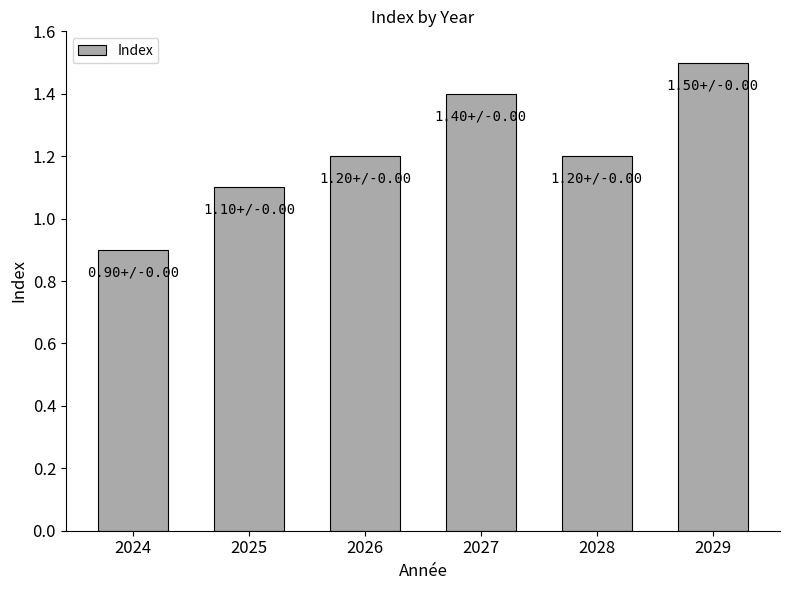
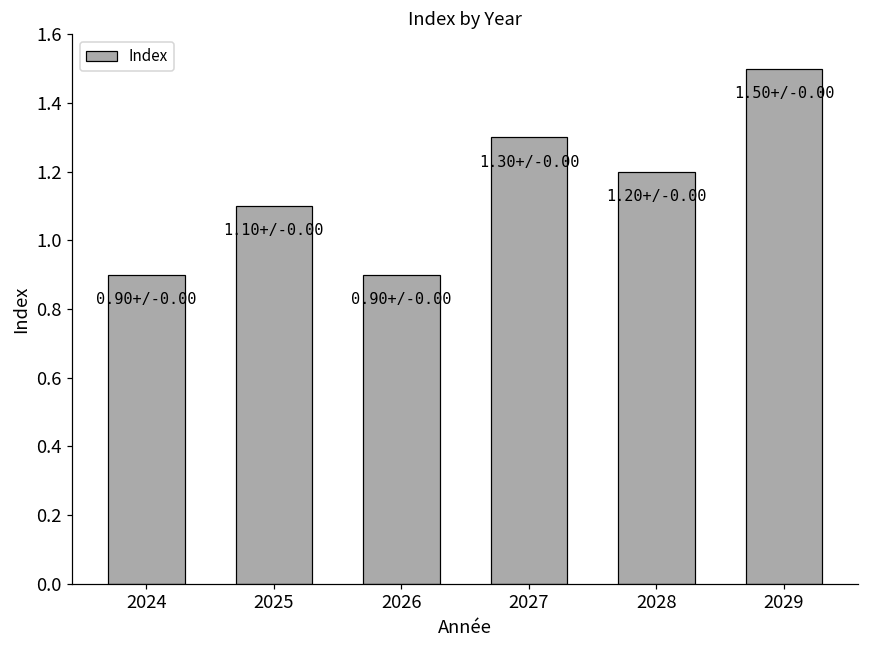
  {
    "2024": "0.90+/",
    "2025": "1.10+/",
-   "2026": "1.20+/",
-   "2027": "1.40+/",
+   "2026": "0.90+/",
+   "2027": "1.30+/",
    "2028": "1.20+/",
    "2029": "1.50+/"
  }
